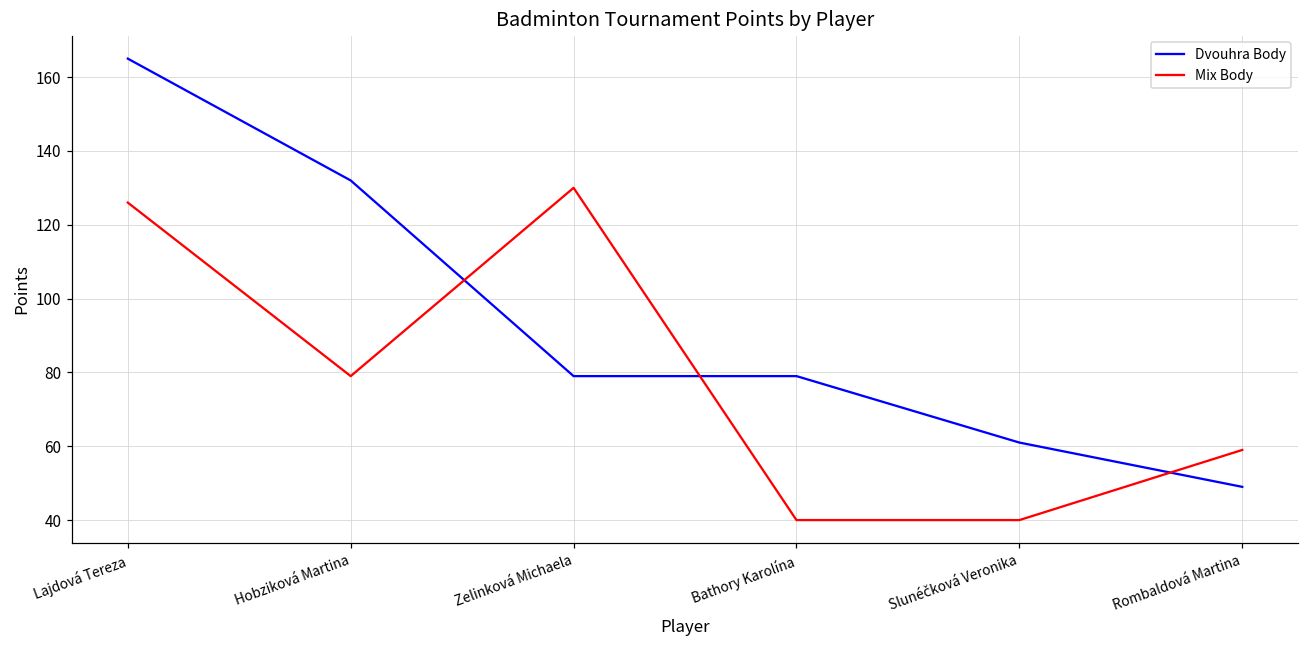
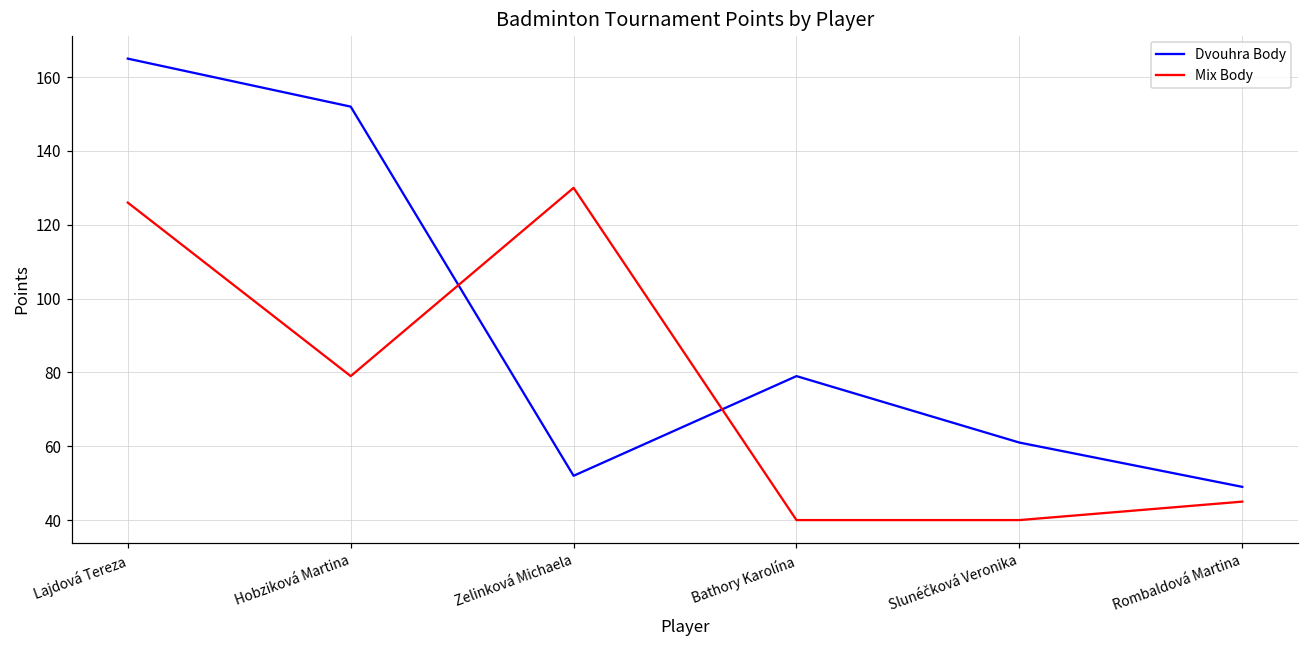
  {
    "Dvouhra Body": {
      "Lajdová Tereza": 165,
-     "Hobziková Martina": 132,
-     "Zelinková Michaela": 79,
+     "Hobziková Martina": 152,
+     "Zelinková Michaela": 52,
      "Bathory Karolína": 79,
      "Slunéčková Veronika": 61,
      "Rombaldová Martina": 49
    },
    "Mix Body": {
      "Lajdová Tereza": 126,
      "Hobziková Martina": 79,
      "Zelinková Michaela": 130,
      "Bathory Karolína": 40,
      "Slunéčková Veronika": 40,
-     "Rombaldová Martina": 59
+     "Rombaldová Martina": 45
    }
  }
